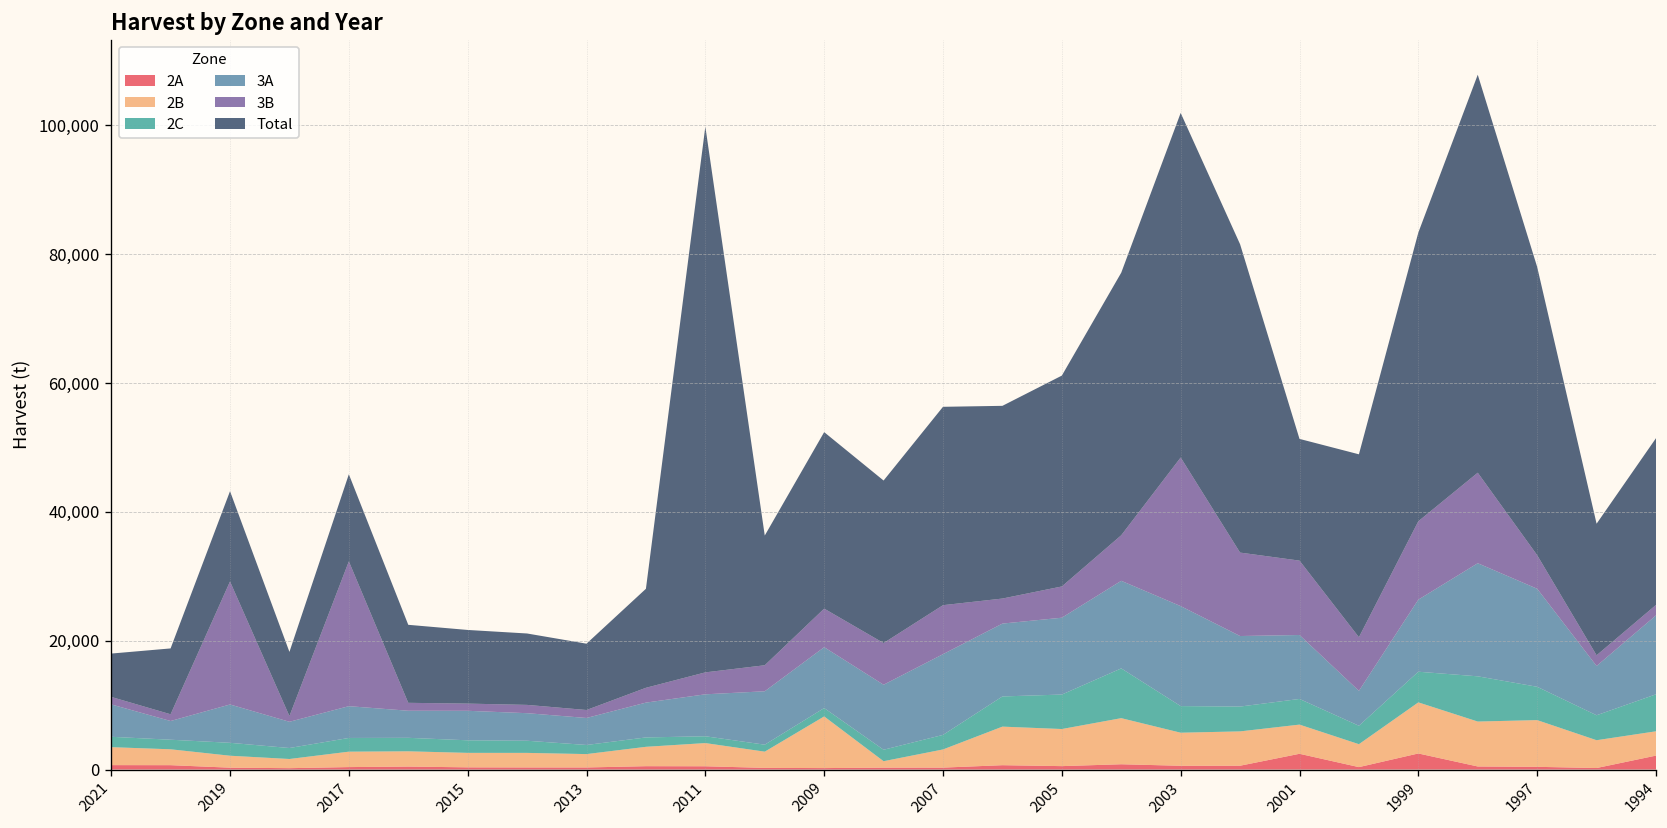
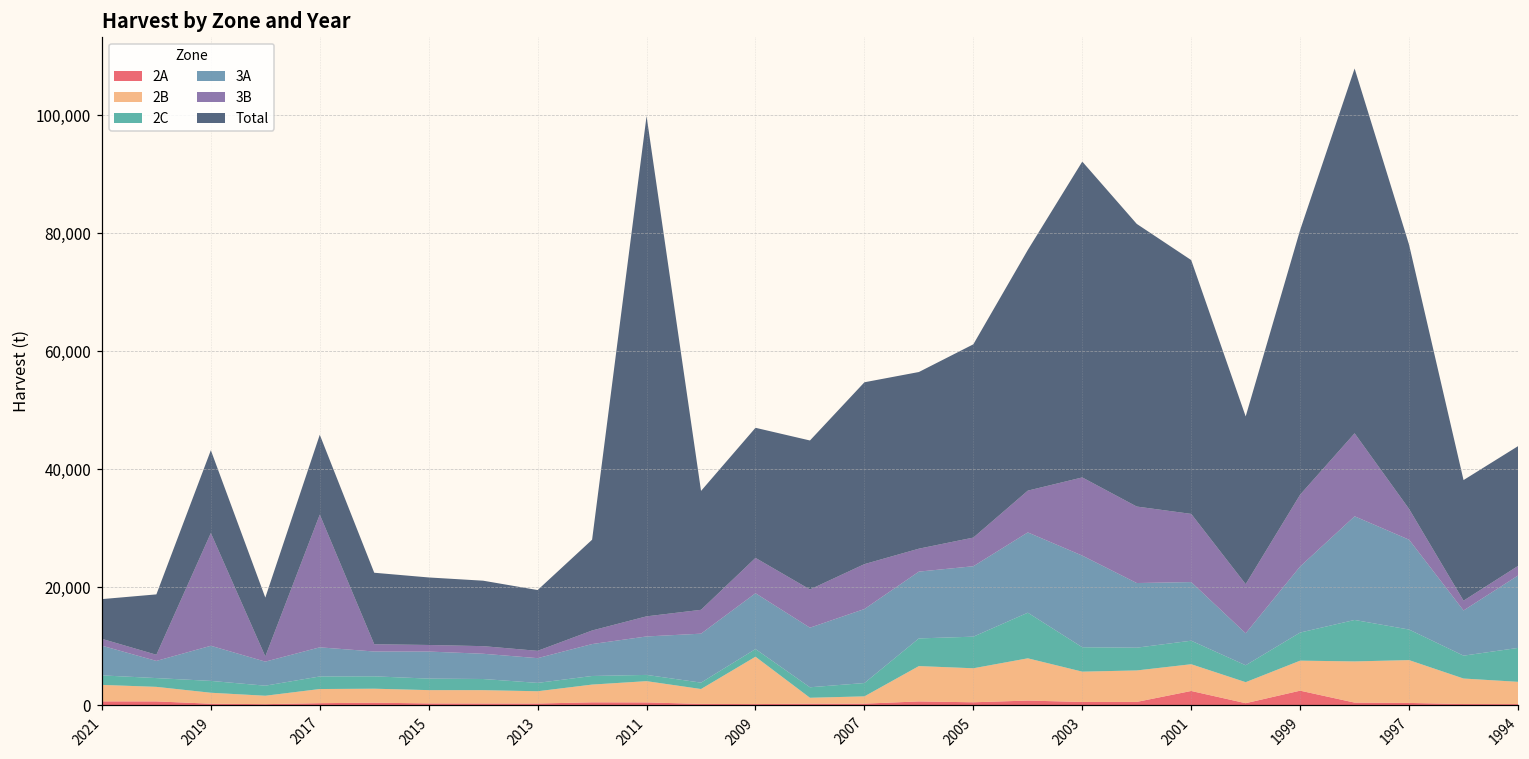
  {
    "2A": {
      "2021": "1,000",
      "2011": "1,000",
      "2005": "1,000",
      "2003": "1,000",
      "2001": "2,000",
      "1999": "2,000",
-     "1994": "2,000"
+     "1994": "0"
    },
    "2B": {
      "2021": "3,000",
      "2019": "2,000",
      "2017": "2,000",
      "2015": "2,000",
      "2013": "2,000",
      "2011": "4,000",
      "2009": "8,000",
-     "2007": "3,000",
+     "2007": "1,000",
      "2005": "6,000",
      "2003": "5,000",
      "2001": "5,000",
-     "1999": "8,000",
+     "1999": "5,000",
      "1997": "7,000",
      "1994": "4,000"
    },
    "3B": {
      "2021": "1,000",
      "2019": "19,000",
      "2017": "22,000",
      "2015": "1,000",
      "2013": "1,000",
      "2011": "3,000",
      "2009": "6,000",
      "2007": "8,000",
      "2005": "5,000",
-     "2003": "23,000",
+     "2003": "13,000",
      "2001": "12,000",
      "1999": "12,000",
      "1997": "5,000",
      "1994": "2,000"
    },
    "Total": {
      "2021": "7,000",
      "2019": "14,000",
      "2017": "14,000",
      "2015": "11,000",
      "2013": "10,000",
      "2011": "85,000",
-     "2009": "27,000",
+     "2009": "22,000",
      "2007": "31,000",
      "2005": "33,000",
      "2003": "53,000",
-     "2001": "19,000",
+     "2001": "43,000",
      "1999": "45,000",
      "1997": "45,000",
-     "1994": "26,000"
+     "1994": "20,000"
    }
  }
